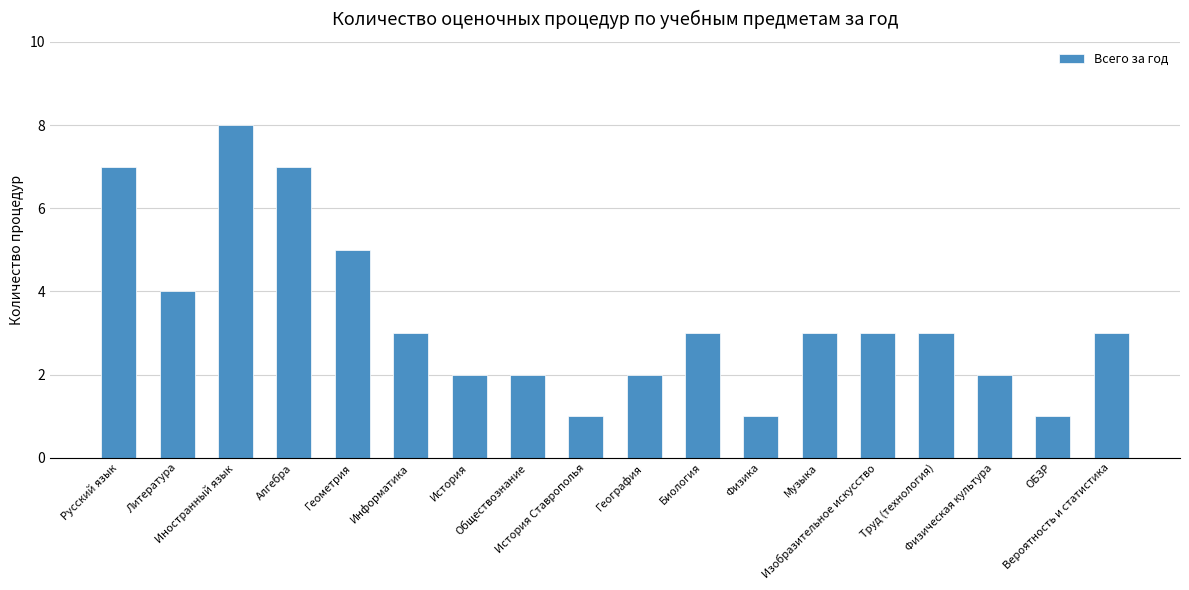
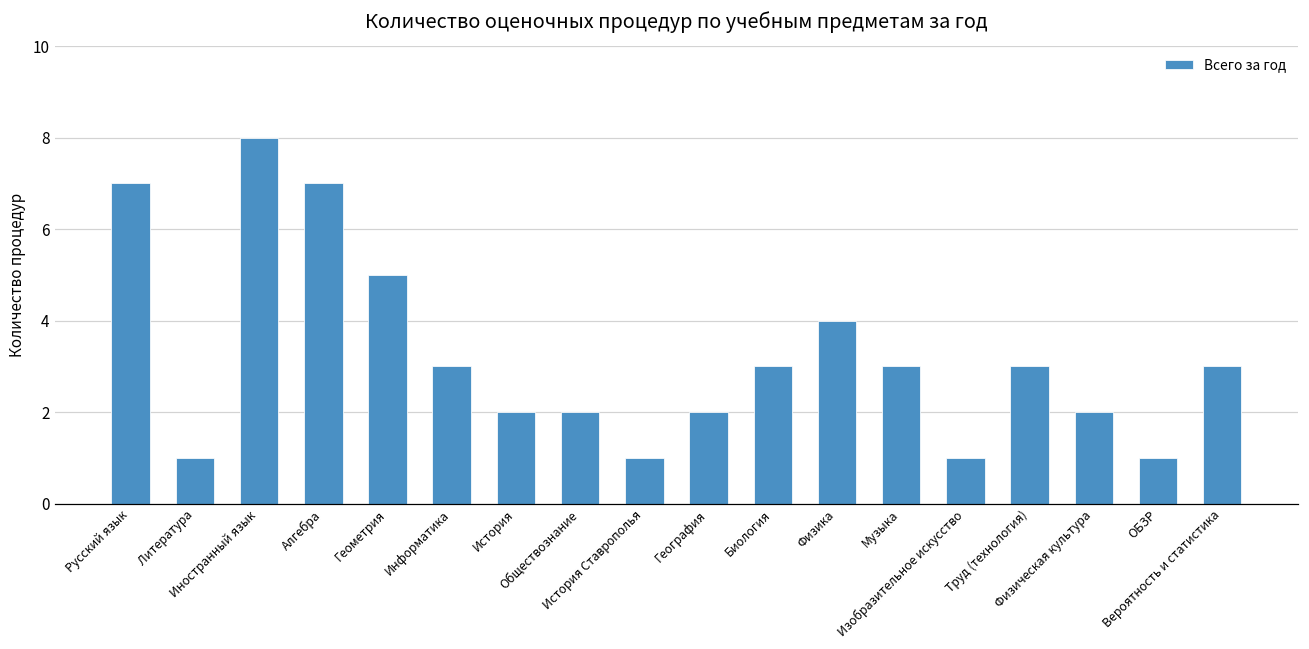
  {
    "Русский язык": 7,
-   "Литература": 4,
+   "Литература": 1,
    "Иностранный язык": 8,
    "Алгебра": 7,
    "Геометрия": 5,
    "Информатика": 3,
    "История": 2,
    "Обществознание": 2,
    "История Ставрополья": 1,
    "География": 2,
    "Биология": 3,
-   "Физика": 1,
+   "Физика": 4,
    "Музыка": 3,
-   "Изобразительное искусство": 3,
+   "Изобразительное искусство": 1,
    "Труд (технология)": 3,
    "Физическая культура": 2,
    "ОБЗР": 1,
    "Вероятность и статистика": 3
  }
